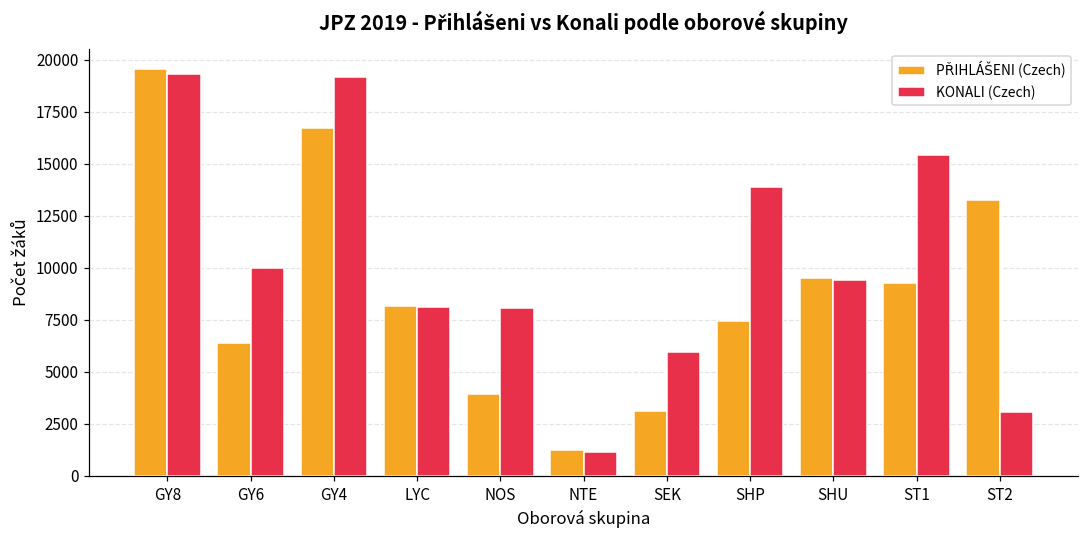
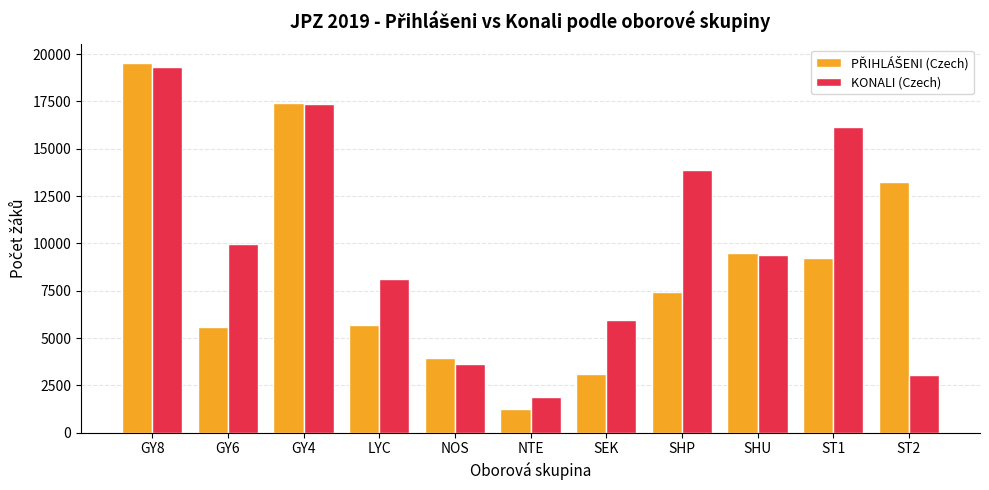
  {
    "PŘIHLÁŠENI (Czech)": {
      "GY8": 19500,
-     "GY6": 6400,
-     "GY4": 16700,
-     "LYC": 8100,
+     "GY6": 5600,
+     "GY4": 17400,
+     "LYC": 5700,
      "NOS": 3900,
      "NTE": 1300,
      "SEK": 3100,
      "SHP": 7400,
      "SHU": 9500,
      "ST1": 9200,
      "ST2": 13300
    },
    "KONALI (Czech)": {
      "GY8": 19300,
      "GY6": 10000,
-     "GY4": 19200,
+     "GY4": 17400,
      "LYC": 8100,
-     "NOS": 8100,
-     "NTE": 1100,
+     "NOS": 3600,
+     "NTE": 1900,
      "SEK": 6000,
      "SHP": 13900,
      "SHU": 9400,
-     "ST1": 15400,
+     "ST1": 16100,
      "ST2": 3100
    }
  }
